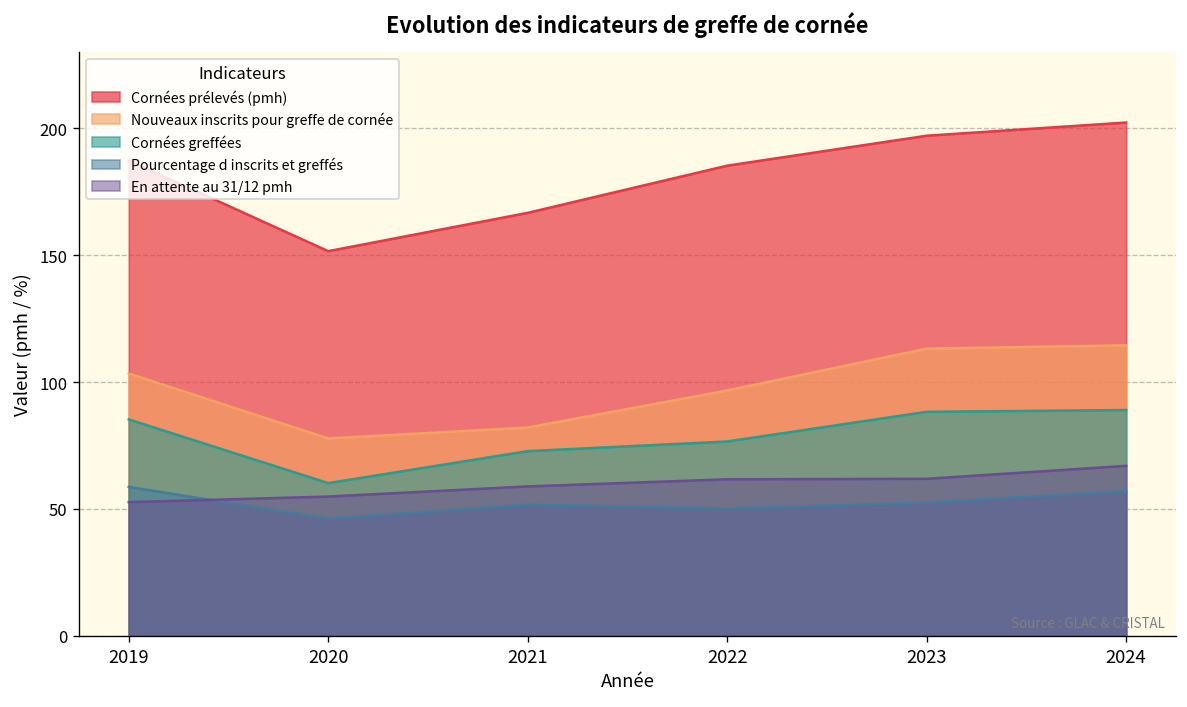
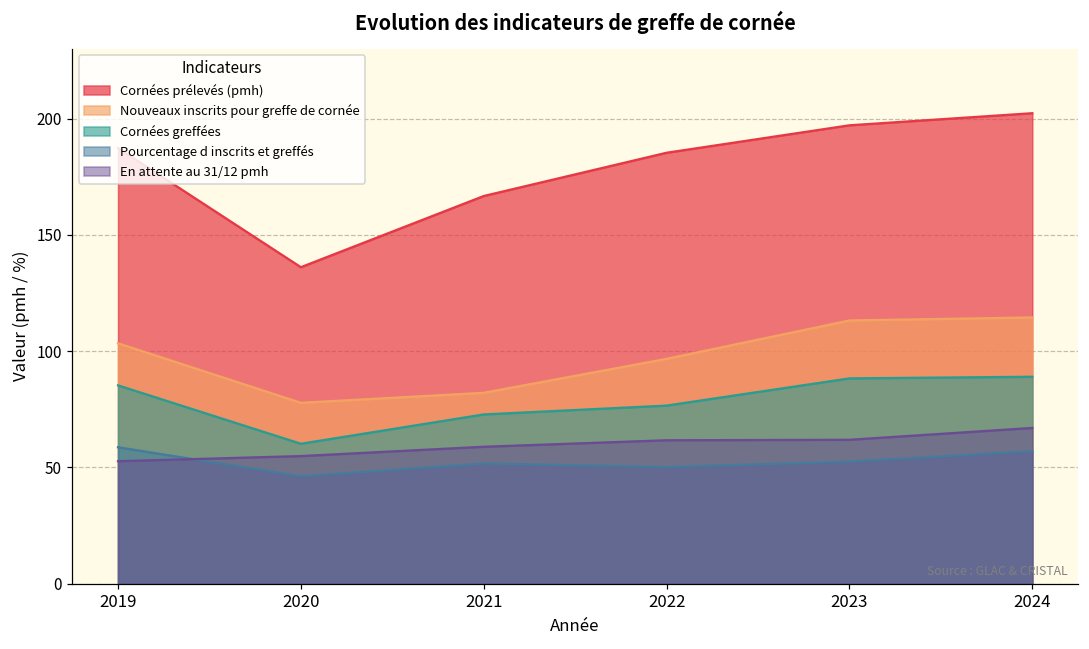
  {
    "Cornées prélevés (pmh)": {
-     "2020": 152,
+     "2020": 136,
      "2021": 167,
      "2022": 185,
      "2023": 197,
      "2024": 202
    },
    "Nouveaux inscrits pour greffe de cornée": {
      "2019": 103,
      "2020": 78,
      "2021": 82,
      "2022": 97,
      "2023": 113,
      "2024": 115
    }
  }
